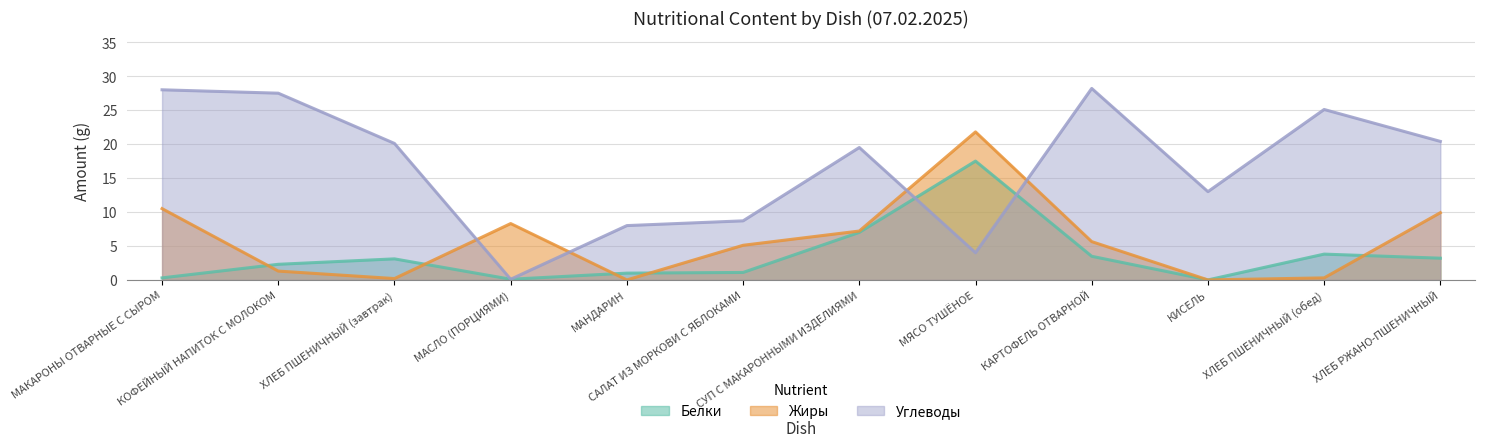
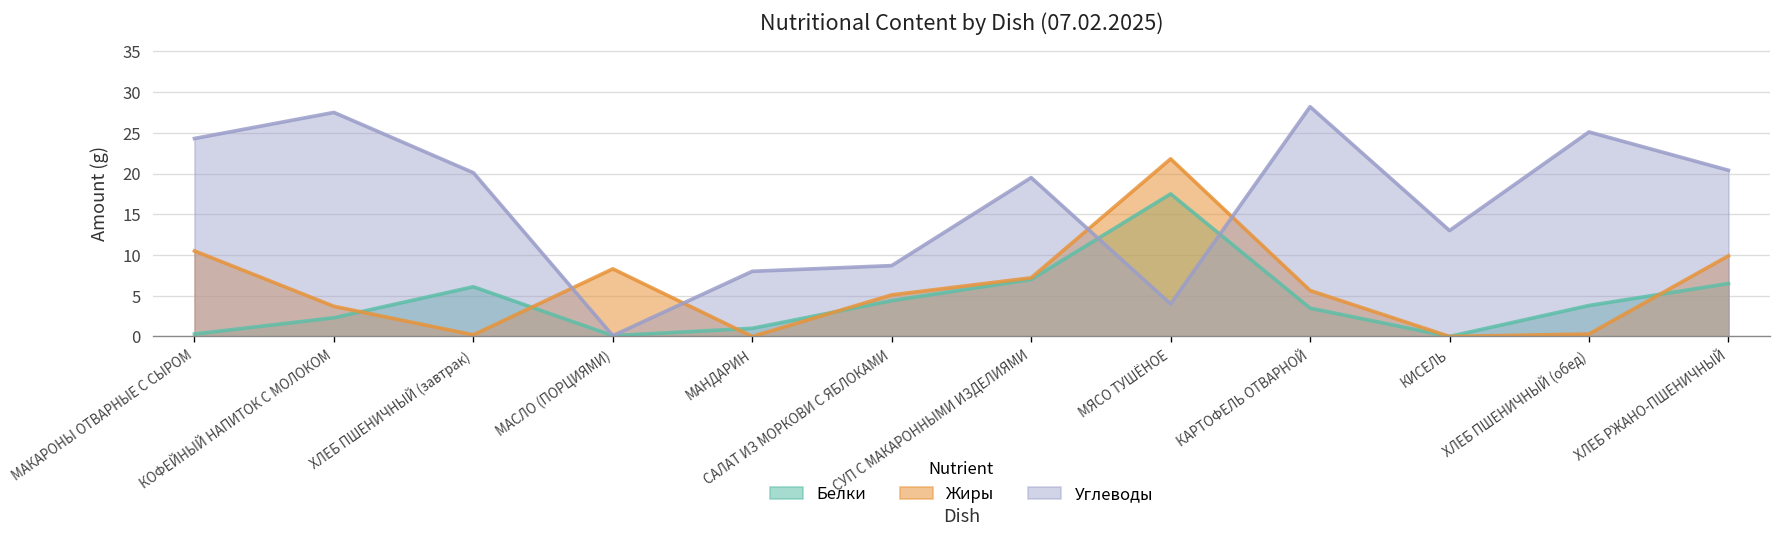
  {
    "Белки": {
      "МАКАРОНЫ ОТВАРНЫЕ С СЫРОМ": 0,
      "КОФЕЙНЫЙ НАПИТОК С МОЛОКОМ": 2,
-     "ХЛЕБ ПШЕНИЧНЫЙ (завтрак)": 3,
+     "ХЛЕБ ПШЕНИЧНЫЙ (завтрак)": 6,
      "МАНДАРИН": 1,
-     "САЛАТ ИЗ МОРКОВИ С ЯБЛОКАМИ": 1,
+     "САЛАТ ИЗ МОРКОВИ С ЯБЛОКАМИ": 4,
      "МЯСО ТУШЁНОЕ": 18,
      "КАРТОФЕЛЬ ОТВАРНОЙ": 3,
      "ХЛЕБ ПШЕНИЧНЫЙ (обед)": 4,
-     "ХЛЕБ РЖАНО-ПШЕНИЧНЫЙ": 3
+     "ХЛЕБ РЖАНО-ПШЕНИЧНЫЙ": 7
    },
    "Жиры": {
      "МАКАРОНЫ ОТВАРНЫЕ С СЫРОМ": 11,
-     "КОФЕЙНЫЙ НАПИТОК С МОЛОКОМ": 1,
+     "КОФЕЙНЫЙ НАПИТОК С МОЛОКОМ": 4,
      "ХЛЕБ ПШЕНИЧНЫЙ (завтрак)": 0,
      "МАСЛО (ПОРЦИЯМИ)": 8,
      "МАНДАРИН": 0,
      "САЛАТ ИЗ МОРКОВИ С ЯБЛОКАМИ": 5,
      "МЯСО ТУШЁНОЕ": 22,
      "КАРТОФЕЛЬ ОТВАРНОЙ": 6,
      "ХЛЕБ ПШЕНИЧНЫЙ (обед)": 0,
      "ХЛЕБ РЖАНО-ПШЕНИЧНЫЙ": 10
    },
    "Углеводы": {
-     "МАКАРОНЫ ОТВАРНЫЕ С СЫРОМ": 28,
+     "МАКАРОНЫ ОТВАРНЫЕ С СЫРОМ": 24,
      "КОФЕЙНЫЙ НАПИТОК С МОЛОКОМ": 28,
      "ХЛЕБ ПШЕНИЧНЫЙ (завтрак)": 20,
      "МАНДАРИН": 8,
      "САЛАТ ИЗ МОРКОВИ С ЯБЛОКАМИ": 9,
      "СУП С МАКАРОННЫМИ ИЗДЕЛИЯМИ": 20,
      "МЯСО ТУШЁНОЕ": 4,
      "КАРТОФЕЛЬ ОТВАРНОЙ": 28,
      "КИСЕЛЬ": 13,
      "ХЛЕБ ПШЕНИЧНЫЙ (обед)": 25,
      "ХЛЕБ РЖАНО-ПШЕНИЧНЫЙ": 20
    }
  }
